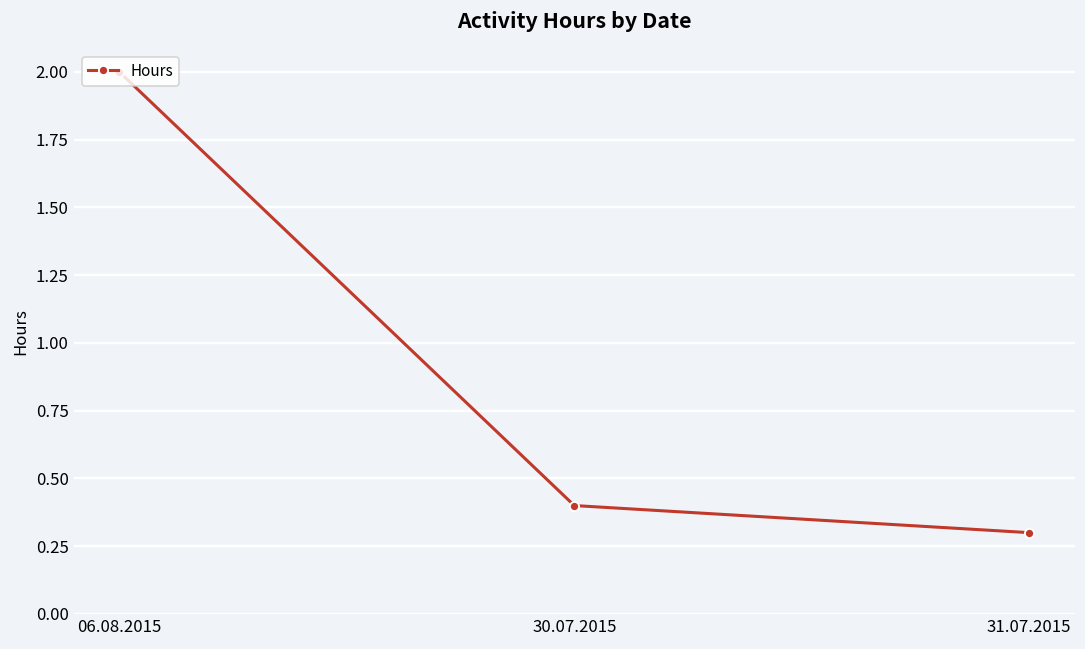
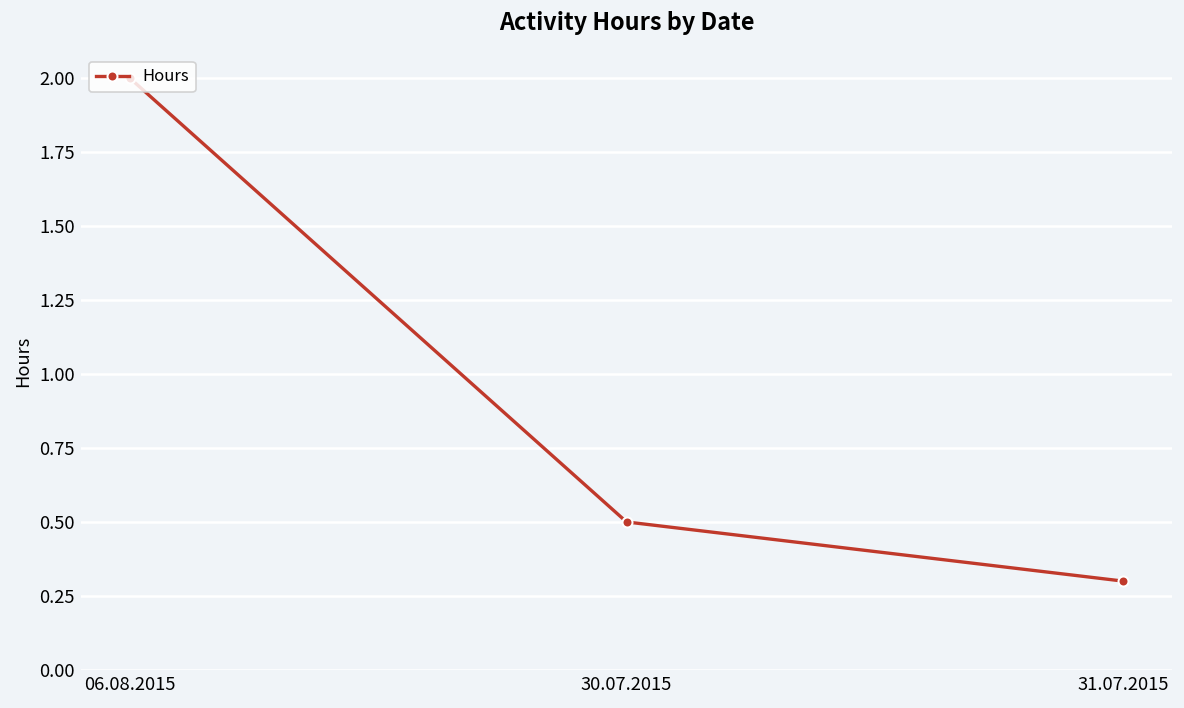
  {
-   "30.07.2015": 0.4,
+   "30.07.2015": 0.5,
    "31.07.2015": 0.3
  }
